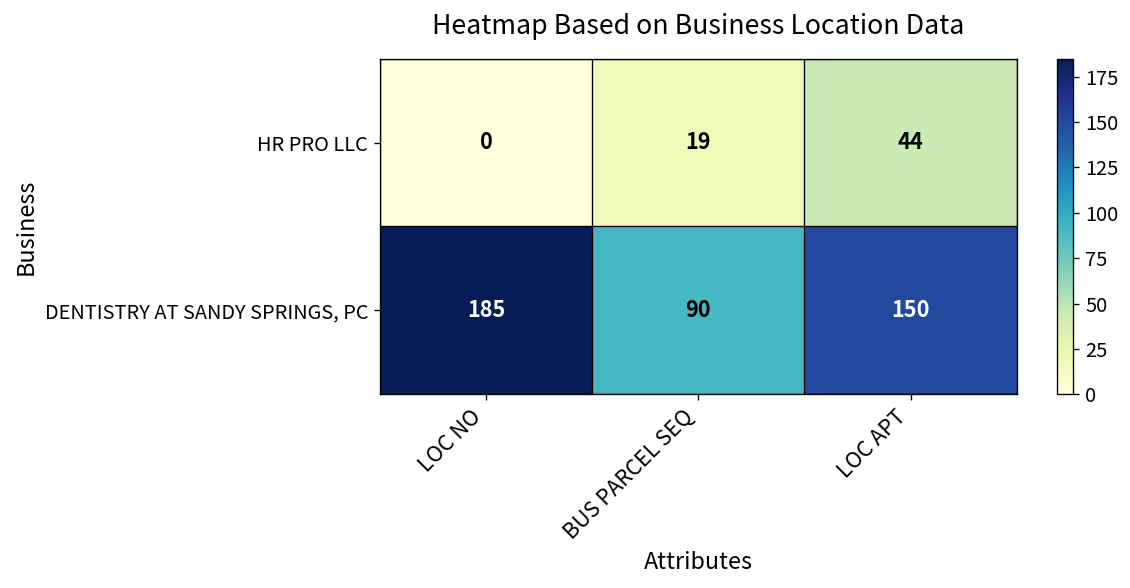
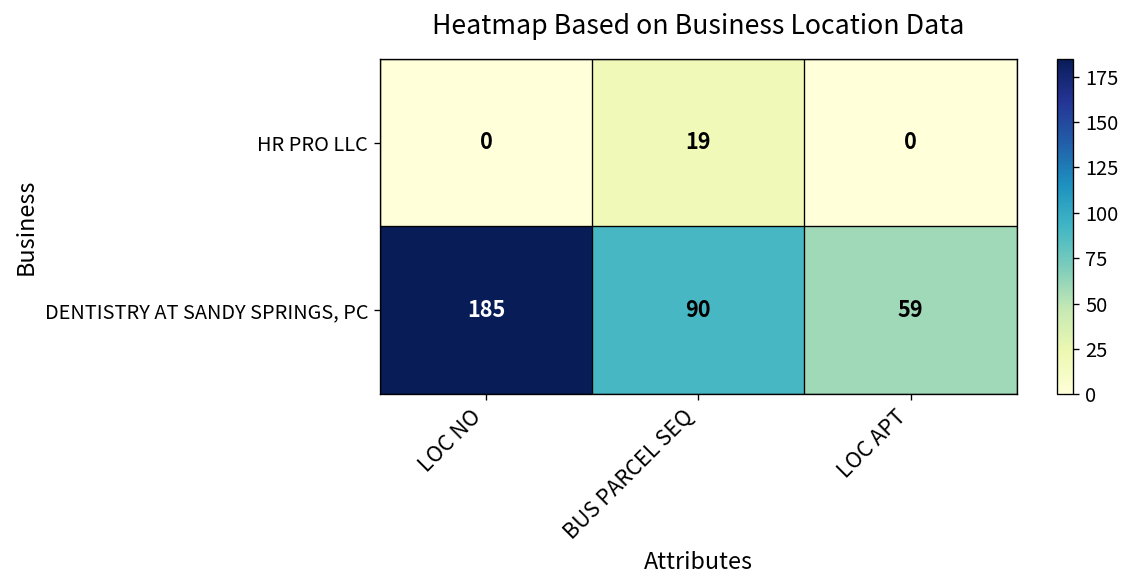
  {
    "HR PRO LLC": {
      "LOC NO": 0,
      "BUS PARCEL SEQ": 19,
-     "LOC APT": 44
+     "LOC APT": 0
    },
    "DENTISTRY AT SANDY SPRINGS, PC": {
      "LOC NO": 185,
      "BUS PARCEL SEQ": 90,
-     "LOC APT": 150
+     "LOC APT": 59
    }
  }
